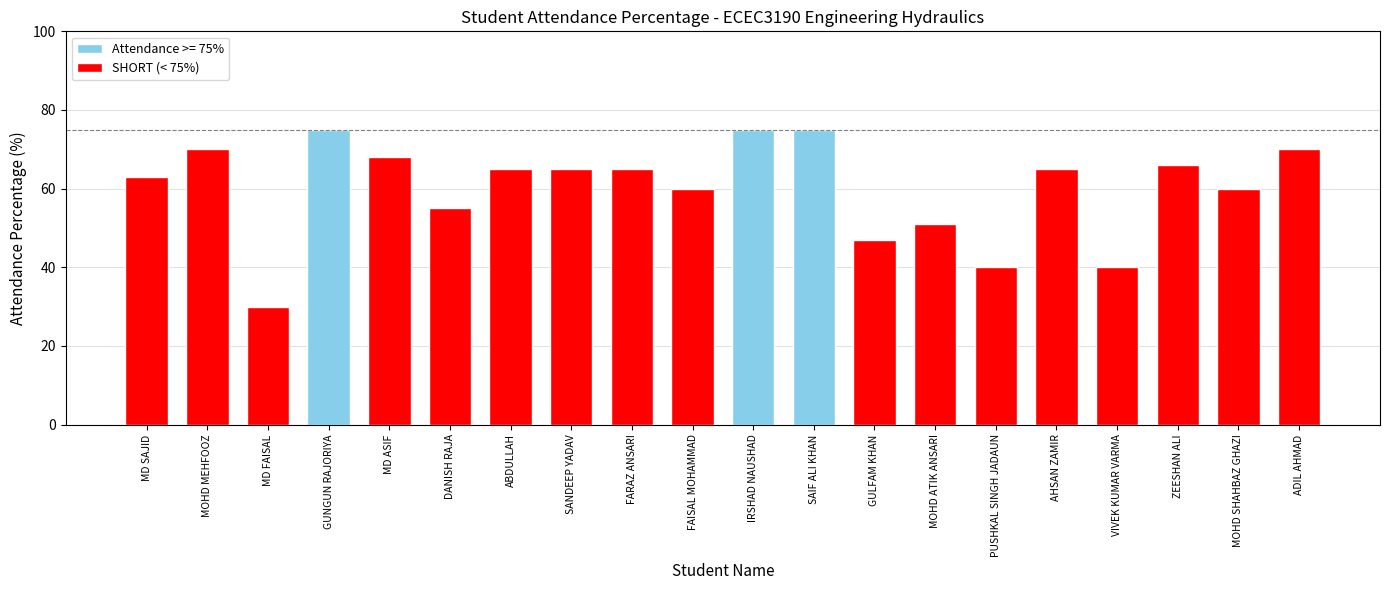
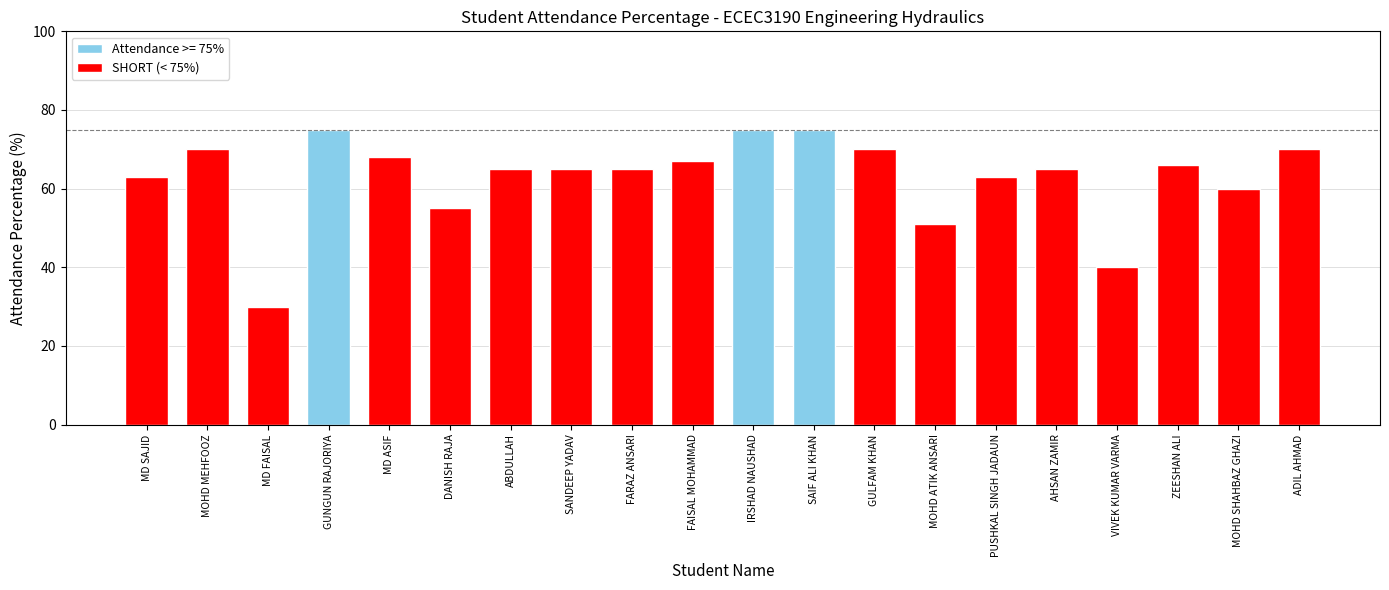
  {
    "MD SAJID": 63,
    "MOHD MEHFOOZ": 70,
    "MD FAISAL": 30,
    "GUNGUN RAJORIYA": 75,
    "MD ASIF": 68,
    "DANISH RAJA": 55,
    "ABDULLAH": 65,
    "SANDEEP YADAV": 65,
    "FARAZ ANSARI": 65,
-   "FAISAL MOHAMMAD": 60,
+   "FAISAL MOHAMMAD": 67,
    "IRSHAD NAUSHAD": 75,
    "SAIF ALI KHAN": 75,
-   "GULFAM KHAN": 47,
+   "GULFAM KHAN": 70,
    "MOHD ATIK ANSARI": 51,
-   "PUSHKAL SINGH JADAUN": 40,
+   "PUSHKAL SINGH JADAUN": 63,
    "AHSAN ZAMIR": 65,
    "VIVEK KUMAR VARMA": 40,
    "ZEESHAN ALI": 66,
    "MOHD SHAHBAZ GHAZI": 60,
    "ADIL AHMAD": 70
  }
